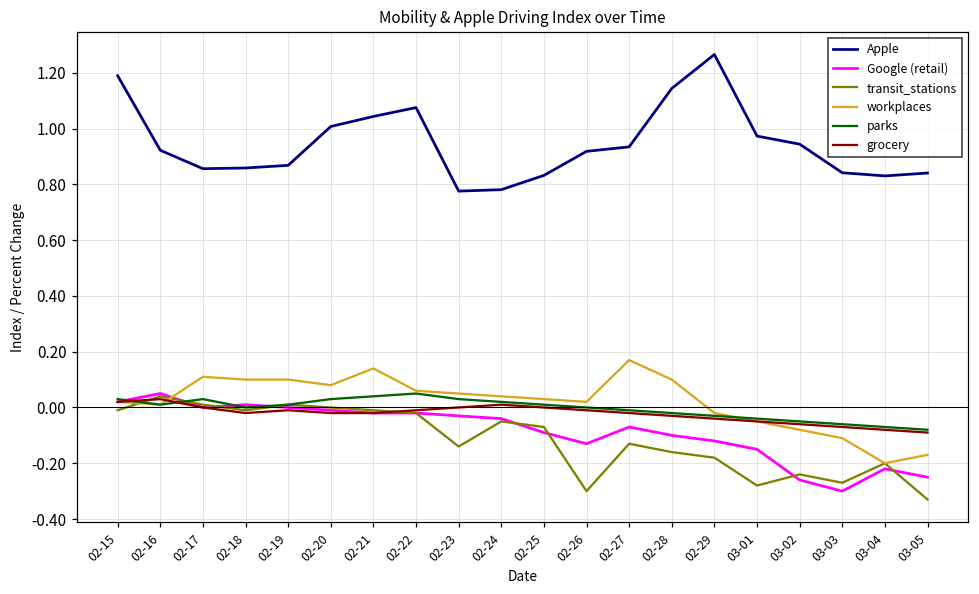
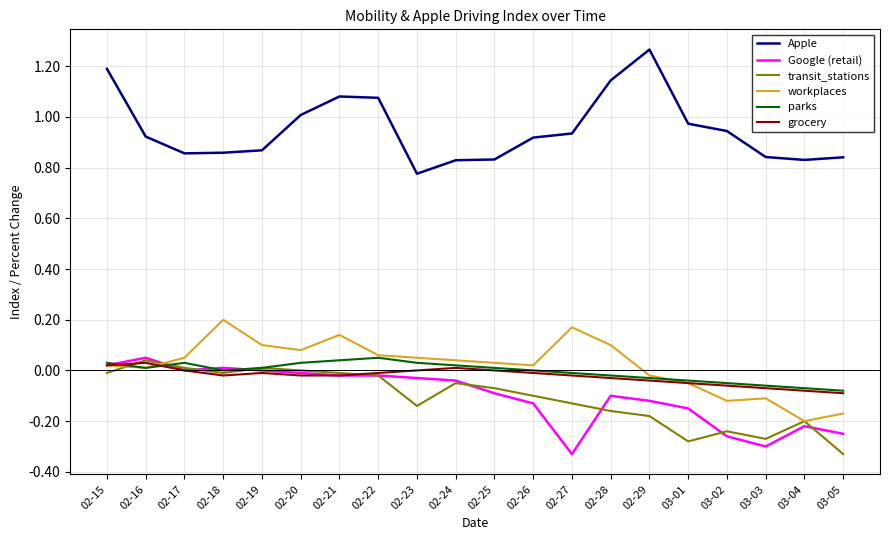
  {
    "Apple": {
      "02-15": 1.19,
      "02-16": 0.92,
      "02-17": 0.86,
      "02-18": 0.86,
      "02-19": 0.87,
      "02-20": 1.01,
-     "02-21": 1.04,
+     "02-21": 1.08,
      "02-22": 1.08,
      "02-23": 0.78,
-     "02-24": 0.78,
+     "02-24": 0.83,
      "02-25": 0.83,
      "02-26": 0.92,
      "02-27": 0.93,
      "02-28": 1.14,
      "02-29": 1.27,
      "03-01": 0.97,
      "03-02": 0.94,
      "03-03": 0.84,
      "03-04": 0.83,
      "03-05": 0.84
    },
    "Google (retail)": {
      "02-23": -0.03,
      "02-25": -0.09,
      "02-26": -0.13,
-     "02-27": -0.07,
+     "02-27": -0.33,
      "02-28": -0.10,
      "02-29": -0.12,
      "03-01": -0.15,
      "03-02": -0.26,
      "03-03": -0.30,
      "03-04": -0.22,
      "03-05": -0.25
    },
    "transit_stations": {
      "02-15": -0.01,
      "02-20": 0.0,
      "02-23": -0.14,
      "02-25": -0.07,
-     "02-26": -0.3,
+     "02-26": -0.1,
      "02-27": -0.13,
      "02-28": -0.16,
      "02-29": -0.18,
      "03-01": -0.28,
      "03-02": -0.24,
      "03-03": -0.27,
      "03-05": -0.33
    },
    "workplaces": {
-     "02-17": 0.11,
-     "02-18": 0.1,
+     "02-17": 0.05,
+     "02-18": 0.2,
      "02-19": 0.10,
      "02-20": 0.08,
      "02-21": 0.14,
      "02-22": 0.06,
      "02-23": 0.05,
      "02-24": 0.04,
      "02-25": 0.03,
      "02-26": 0.02,
      "02-27": 0.17,
      "02-28": 0.10,
-     "03-02": -0.08,
+     "03-02": -0.12,
      "03-03": -0.11,
      "03-05": -0.17
    },
    "parks": {
      "02-15": 0.03,
      "02-17": 0.03,
      "02-20": 0.03,
      "02-21": 0.04,
      "02-22": 0.05,
      "02-23": 0.03,
      "02-26": 0.00,
      "03-03": -0.06
    },
    "grocery": {
      "02-19": -0.01,
      "02-23": 0.00,
      "02-26": -0.01,
      "02-29": -0.04,
      "03-03": -0.07
    }
  }
